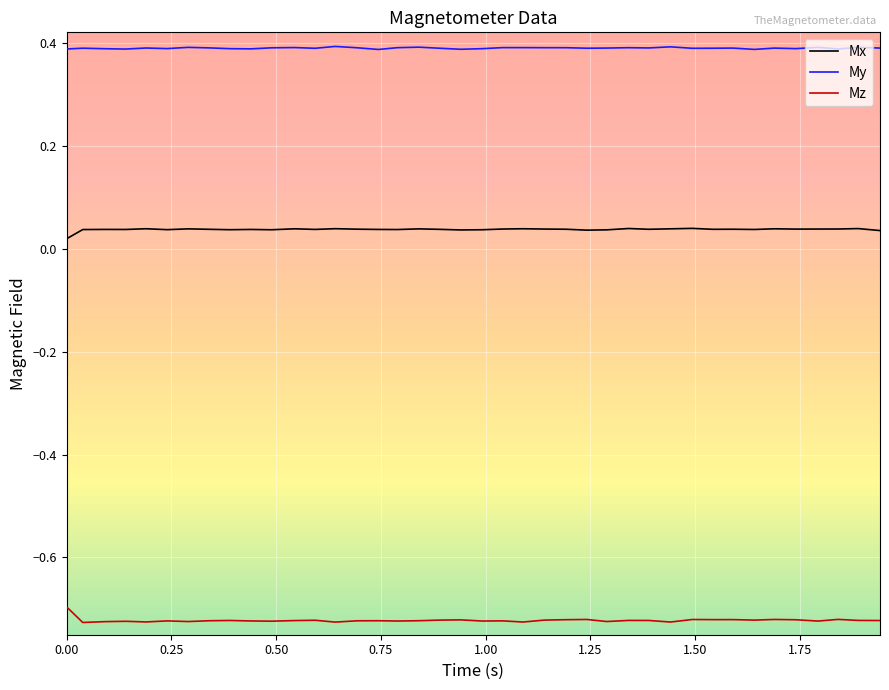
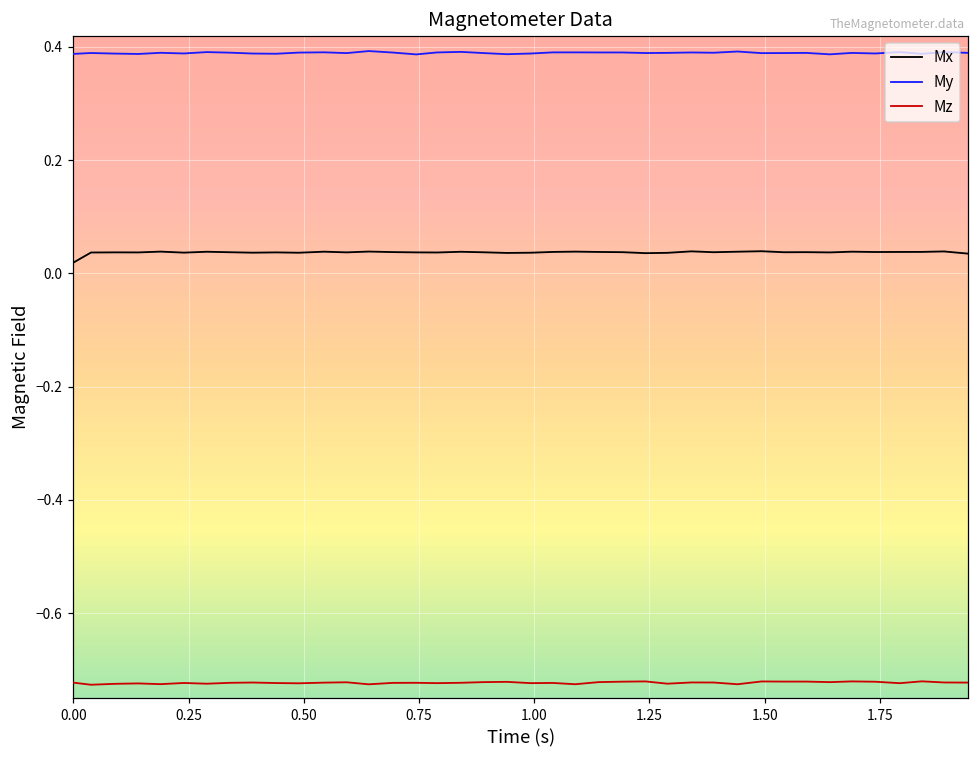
  {
    "Mx": {
      "0.00": 0.02
    },
    "My": {
      "0.00": 0.39
    },
    "Mz": {
-     "0.00": -0.70
+     "0.00": -0.72
    }
  }
